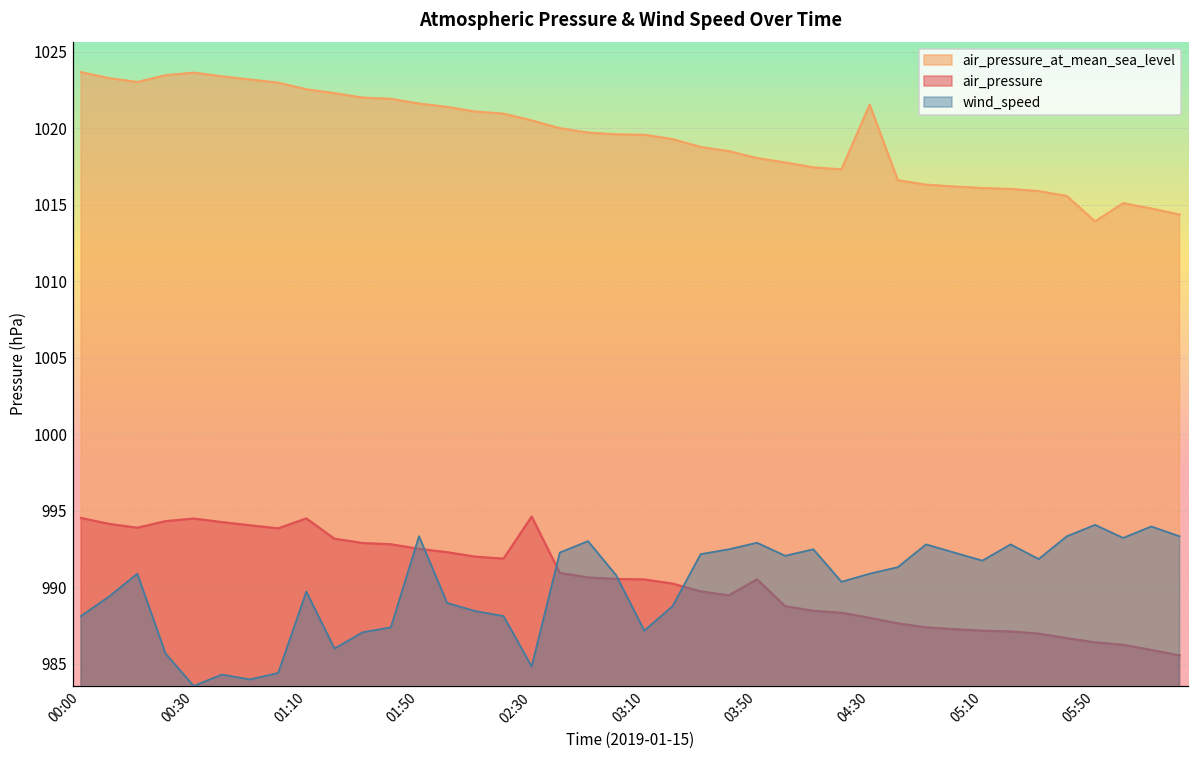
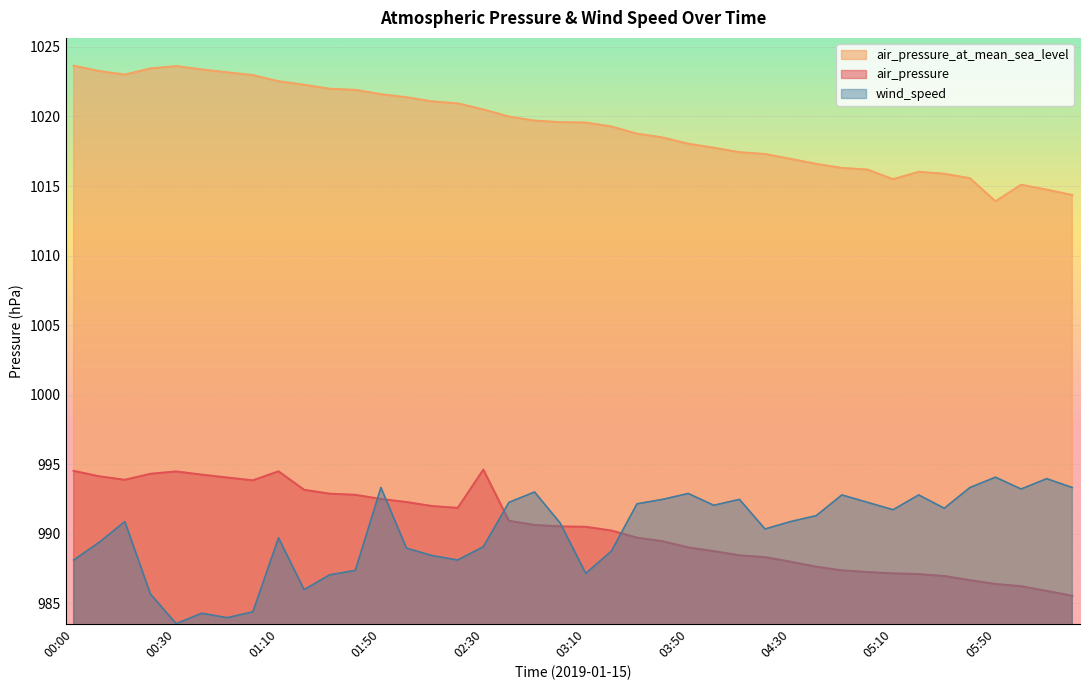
  {
    "air_pressure_at_mean_sea_level": {
      "00:30": 1023.6,
      "01:10": 1022.5,
      "01:50": 1021.6,
      "02:30": 1020.5,
      "03:10": 1019.6,
      "03:50": 1018.0,
-     "04:30": 1021.5,
-     "05:10": 1016.1,
+     "04:30": 1017.0,
+     "05:10": 1015.5,
      "05:50": 1013.9
    },
    "air_pressure": {
      "00:30": 994.5,
      "01:10": 994.5,
      "01:50": 992.5,
      "02:30": 994.6,
      "03:10": 990.5,
-     "03:50": 990.5,
+     "03:50": 989.0,
      "04:30": 988.0,
      "05:10": 987.2,
      "05:50": 986.4
    },
    "wind_speed": {
      "00:30": 983.5,
      "01:10": 989.7,
      "01:50": 993.3,
-     "02:30": 984.8,
+     "02:30": 989.1,
      "03:10": 987.2,
      "03:50": 992.9,
      "04:30": 990.9,
      "05:10": 991.7,
      "05:50": 994.1
    }
  }
